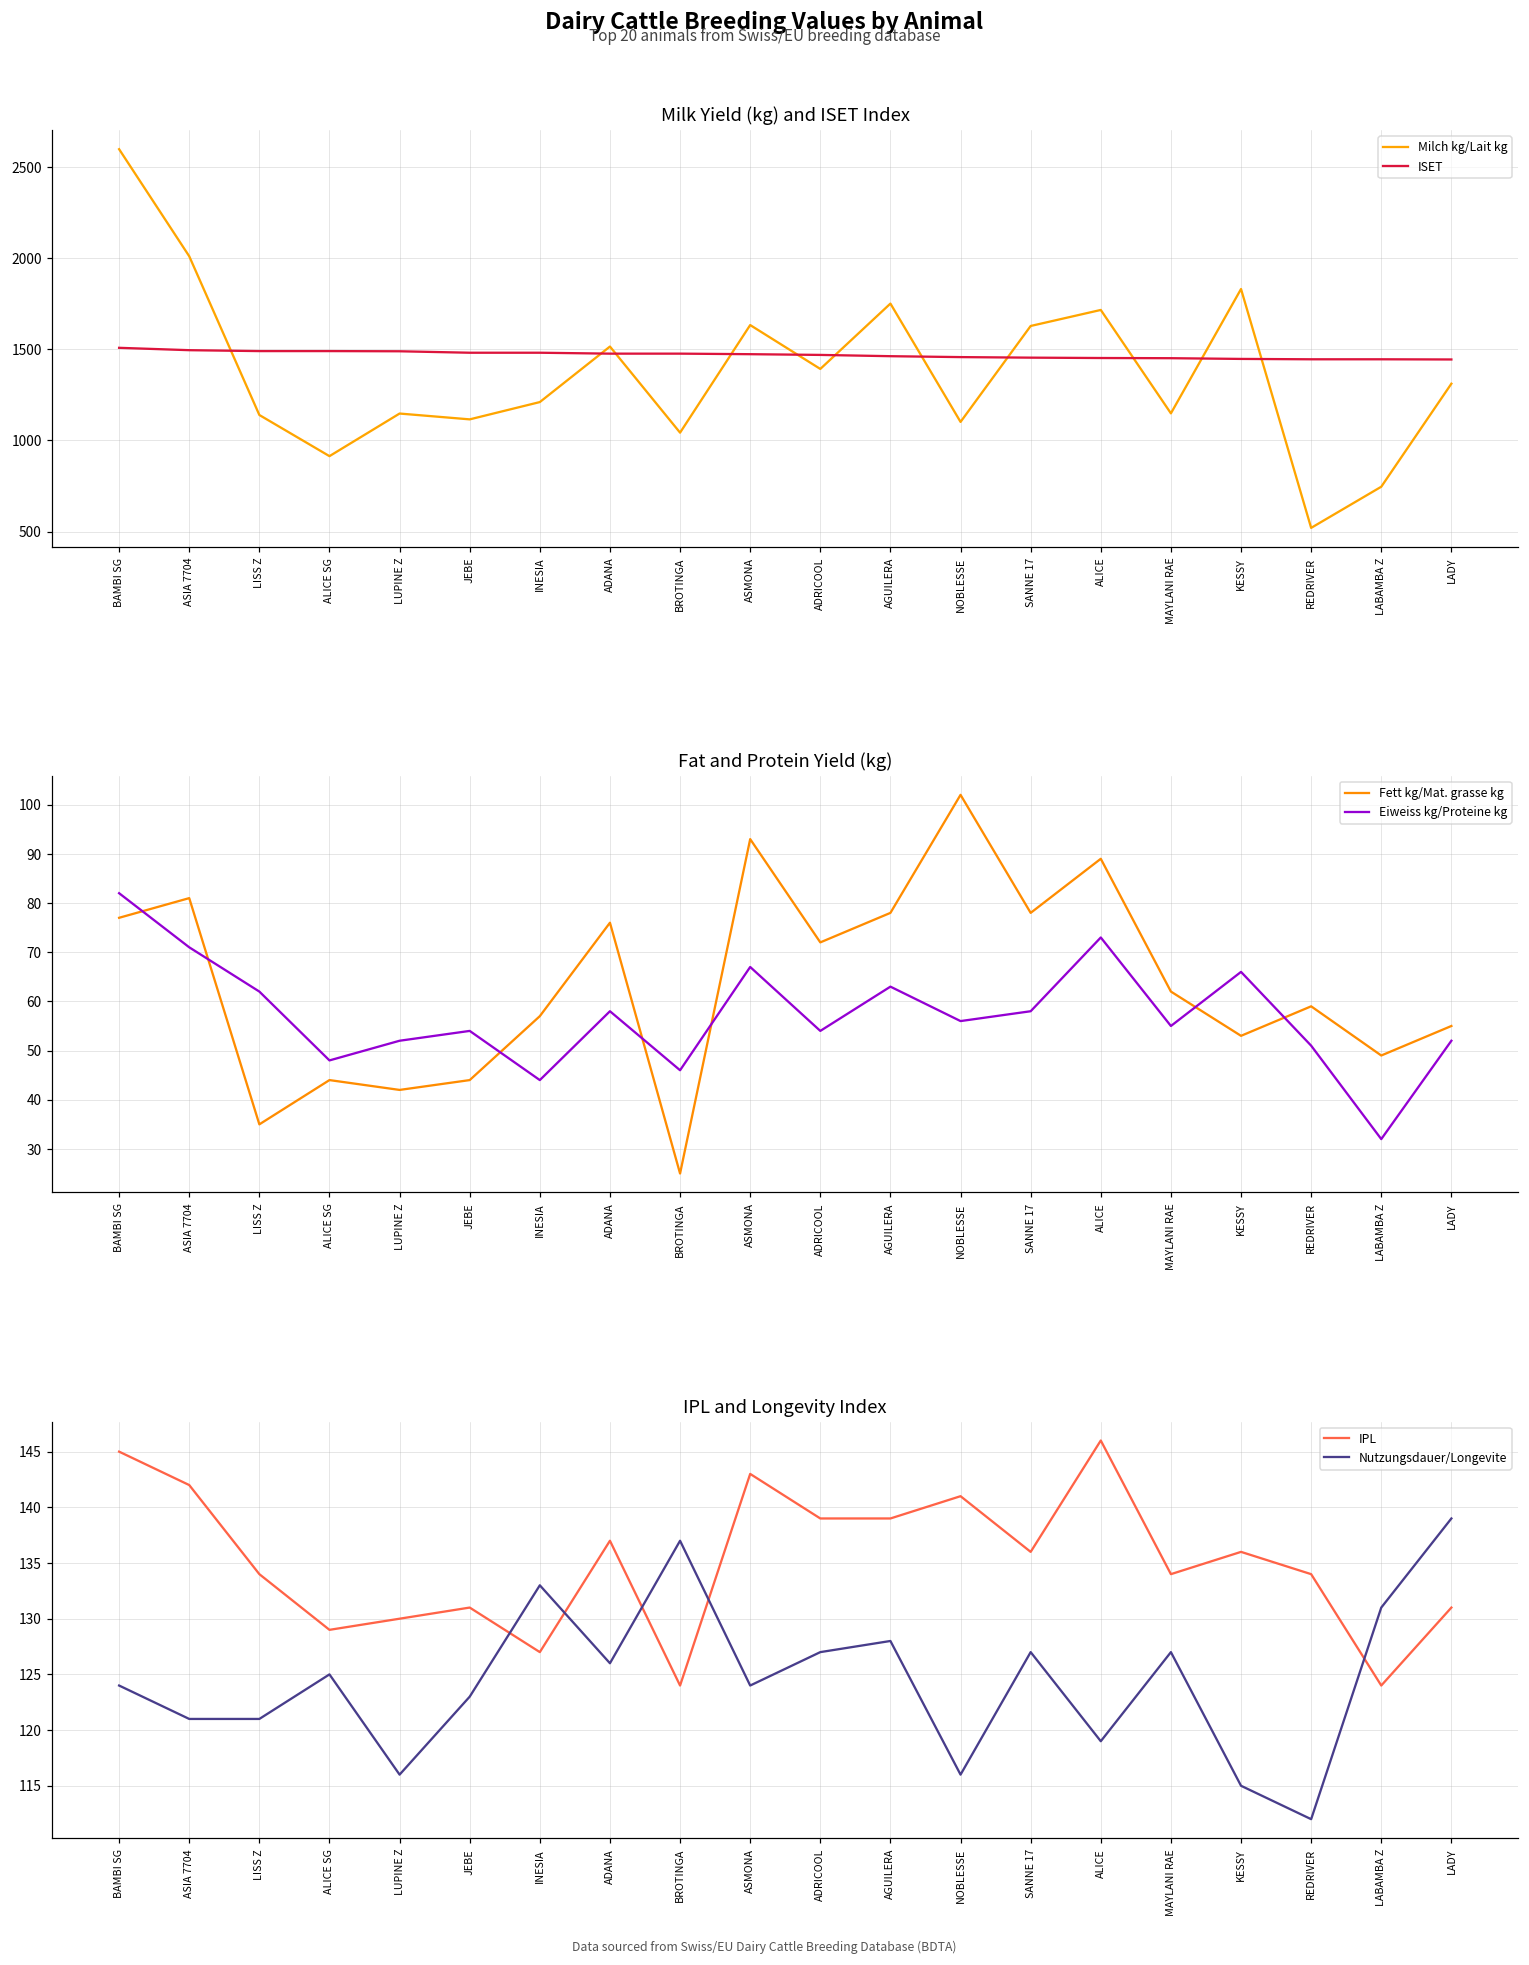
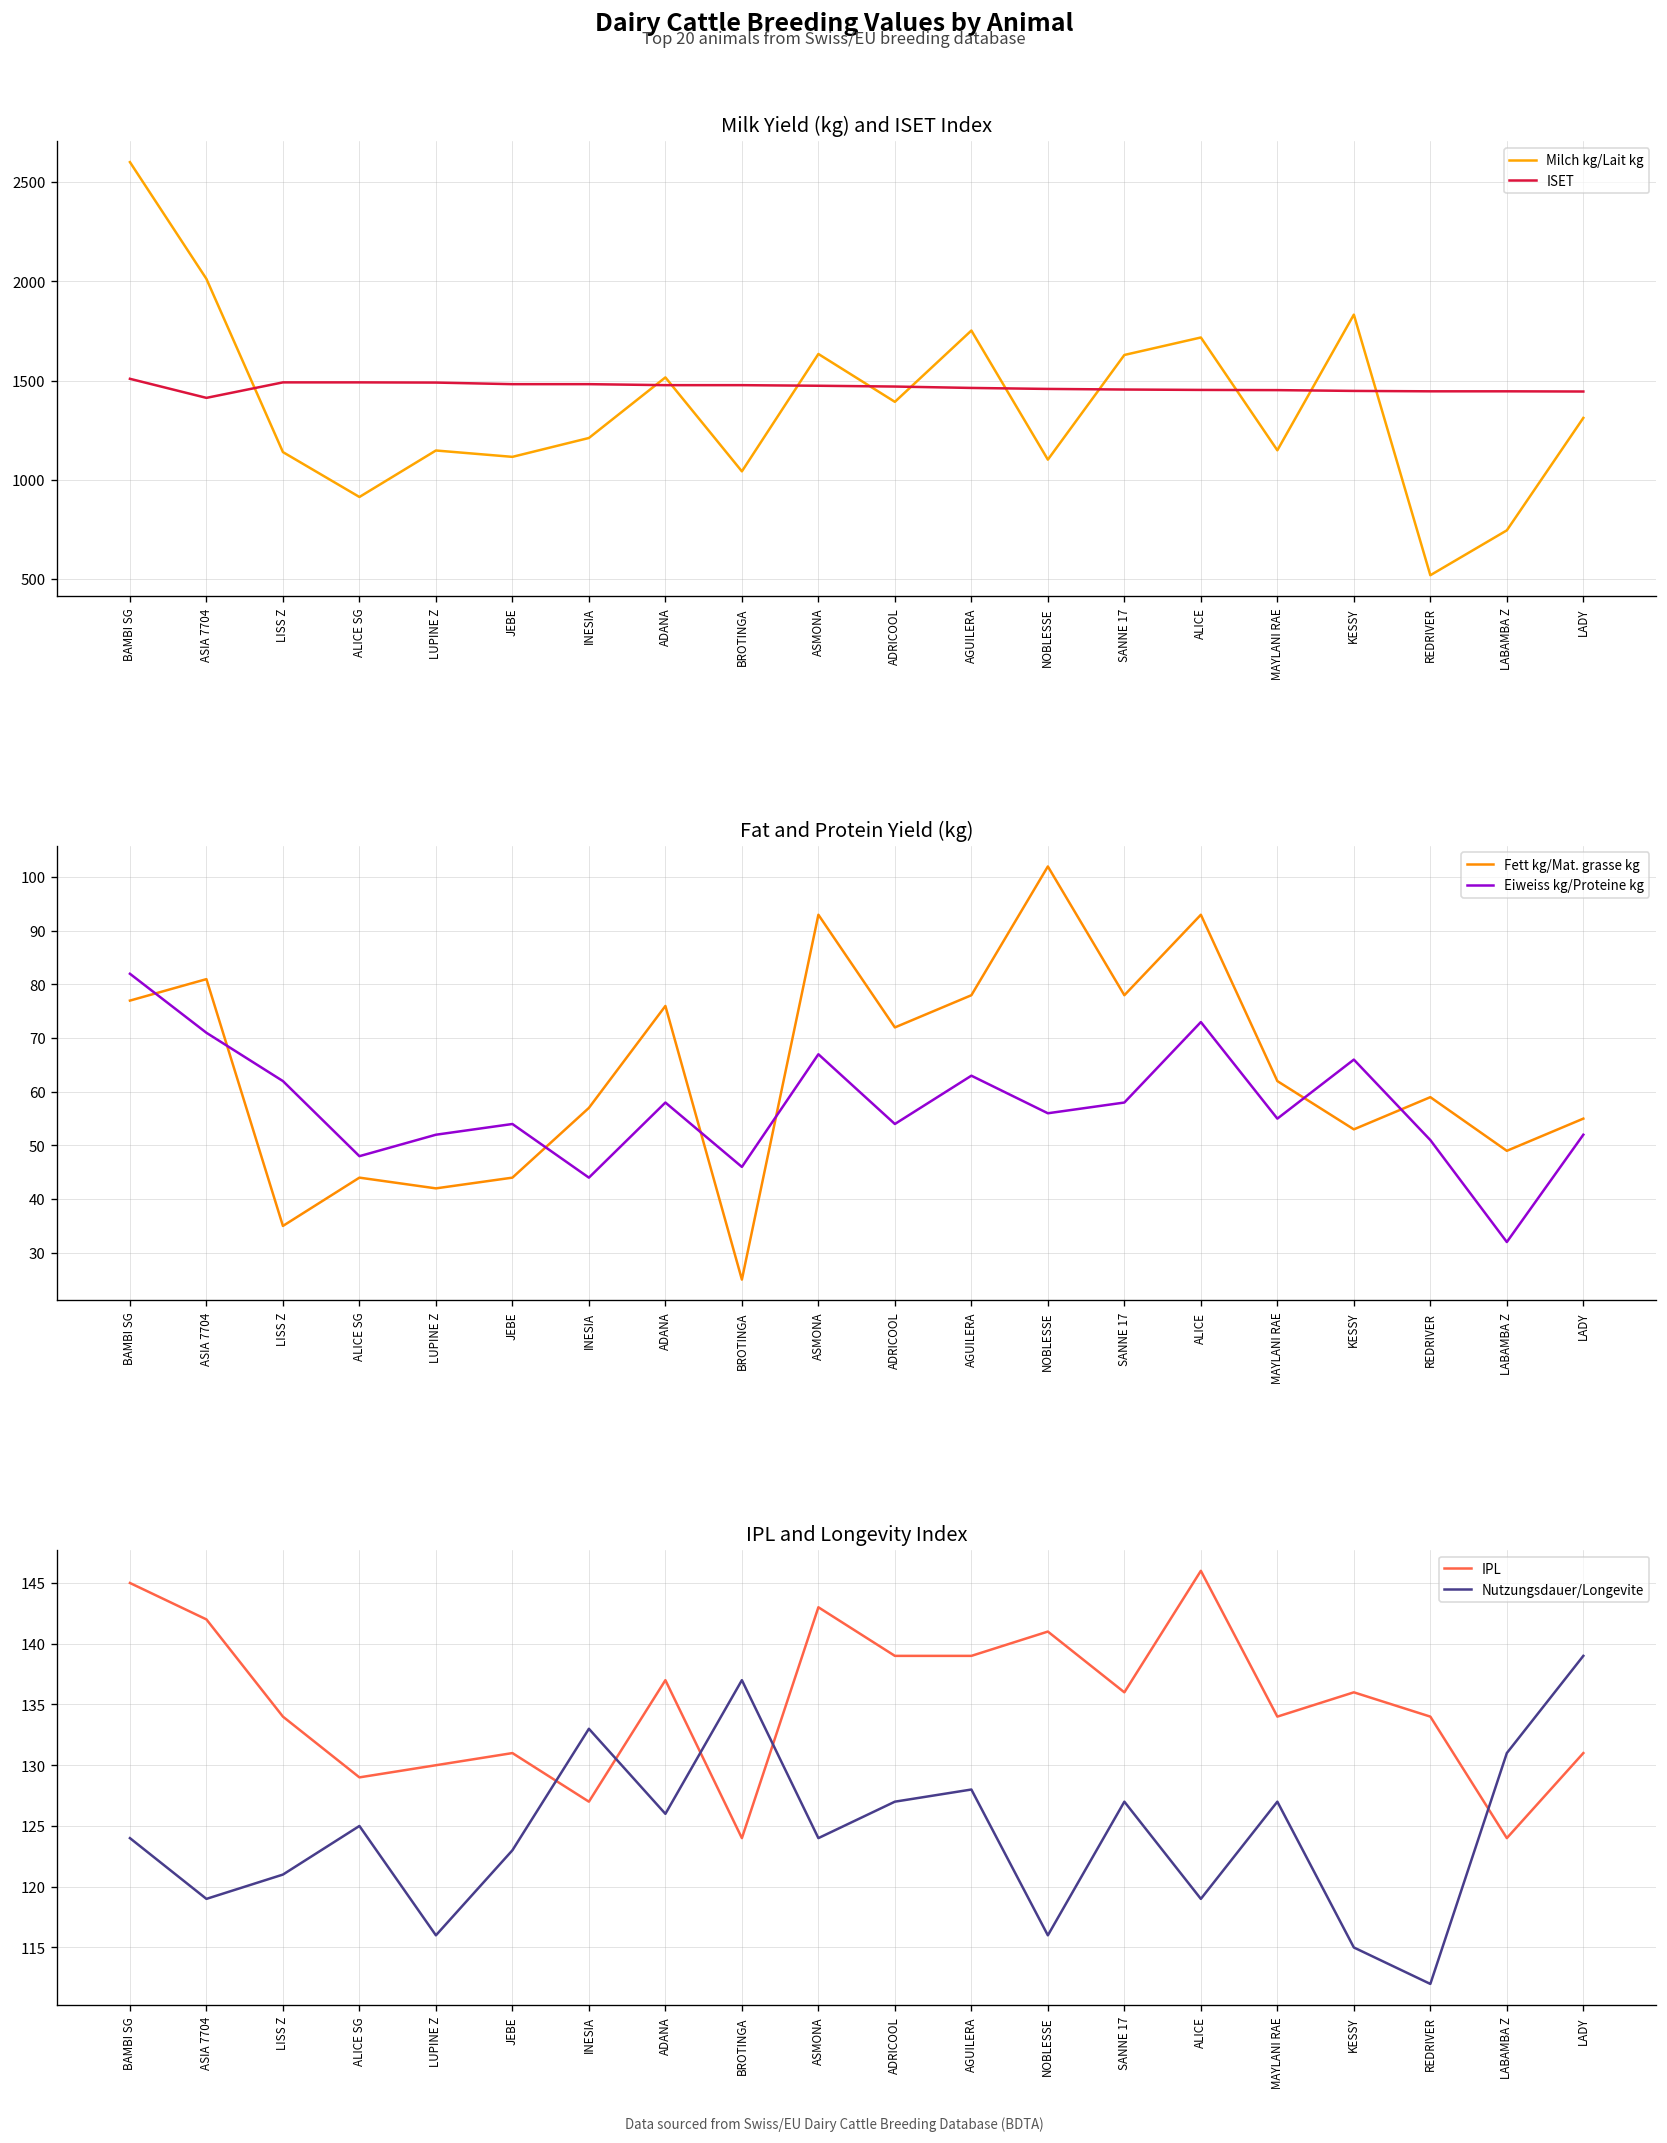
  {
    "Milk Yield (kg) and ISET Index": {
      "Milch kg/Lait kg": {
        "BAMBI SG": 2600,
        "ASIA 7704": 2010,
        "LISS Z": 1140,
        "ALICE SG": 910,
        "LUPINE Z": 1150,
        "JEBE": 1120,
        "INESIA": 1210,
        "ADANA": 1520,
        "BROTINGA": 1040,
        "ASMONA": 1630,
        "ADRICOOL": 1390,
        "AGUILERA": 1750,
        "NOBLESSE": 1100,
        "SANNE 17": 1630,
        "ALICE": 1720,
        "MAYLANI RAE": 1150,
        "KESSY": 1830,
        "REDRIVER": 520,
        "LABAMBA Z": 750,
        "LADY": 1310
      },
      "ISET": {
        "BAMBI SG": 1510,
-       "ASIA 7704": 1500,
+       "ASIA 7704": 1410,
        "LISS Z": 1490,
        "ALICE SG": 1490,
        "LUPINE Z": 1490,
        "JEBE": 1480,
        "INESIA": 1480,
        "ADANA": 1480,
        "BROTINGA": 1480,
        "ASMONA": 1470,
        "ADRICOOL": 1470,
        "AGUILERA": 1460,
        "NOBLESSE": 1460,
        "SANNE 17": 1460,
        "ALICE": 1450,
        "MAYLANI RAE": 1450,
        "KESSY": 1450,
        "REDRIVER": 1450,
        "LABAMBA Z": 1450,
        "LADY": 1450
      }
    },
    "Fat and Protein Yield (kg)": {
      "Fett kg/Mat. grasse kg": {
        "BAMBI SG": 77,
        "ASIA 7704": 81,
        "LISS Z": 35,
        "ALICE SG": 44,
        "LUPINE Z": 42,
        "JEBE": 44,
        "INESIA": 57,
        "ADANA": 76,
        "BROTINGA": 25,
        "ASMONA": 93,
        "ADRICOOL": 72,
        "AGUILERA": 78,
        "NOBLESSE": 102,
        "SANNE 17": 78,
-       "ALICE": 89,
+       "ALICE": 93,
        "MAYLANI RAE": 62,
        "KESSY": 53,
        "REDRIVER": 59,
        "LABAMBA Z": 49,
        "LADY": 55
      },
      "Eiweiss kg/Proteine kg": {
        "BAMBI SG": 82,
        "ASIA 7704": 71,
        "LISS Z": 62,
        "ALICE SG": 48,
        "LUPINE Z": 52,
        "JEBE": 54,
        "INESIA": 44,
        "ADANA": 58,
        "BROTINGA": 46,
        "ASMONA": 67,
        "ADRICOOL": 54,
        "AGUILERA": 63,
        "NOBLESSE": 56,
        "SANNE 17": 58,
        "ALICE": 73,
        "MAYLANI RAE": 55,
        "KESSY": 66,
        "REDRIVER": 51,
        "LABAMBA Z": 32,
        "LADY": 52
      }
    },
    "IPL and Longevity Index": {
      "IPL": {
        "BAMBI SG": 145,
        "ASIA 7704": 142,
        "LISS Z": 134,
        "ALICE SG": 129,
        "LUPINE Z": 130,
        "JEBE": 131,
        "INESIA": 127,
        "ADANA": 137,
        "BROTINGA": 124,
        "ASMONA": 143,
        "ADRICOOL": 139,
        "AGUILERA": 139,
        "NOBLESSE": 141,
        "SANNE 17": 136,
        "ALICE": 146,
        "MAYLANI RAE": 134,
        "KESSY": 136,
        "REDRIVER": 134,
        "LABAMBA Z": 124,
        "LADY": 131
      },
      "Nutzungsdauer/Longevite": {
        "BAMBI SG": 124,
-       "ASIA 7704": 121,
+       "ASIA 7704": 119,
        "LISS Z": 121,
        "ALICE SG": 125,
        "LUPINE Z": 116,
        "JEBE": 123,
        "INESIA": 133,
        "ADANA": 126,
        "BROTINGA": 137,
        "ASMONA": 124,
        "ADRICOOL": 127,
        "AGUILERA": 128,
        "NOBLESSE": 116,
        "SANNE 17": 127,
        "ALICE": 119,
        "MAYLANI RAE": 127,
        "KESSY": 115,
        "REDRIVER": 112,
        "LABAMBA Z": 131,
        "LADY": 139
      }
    }
  }
